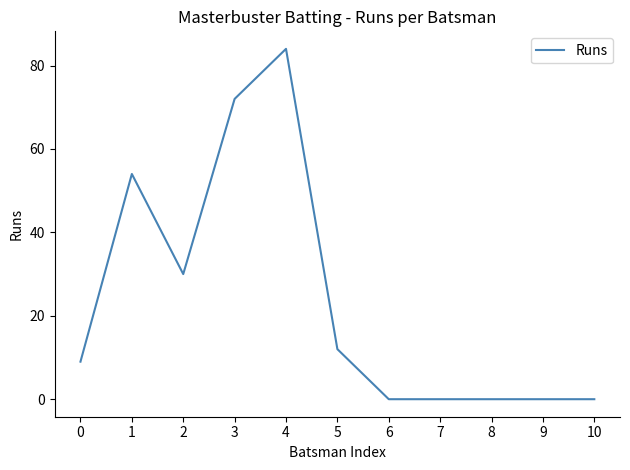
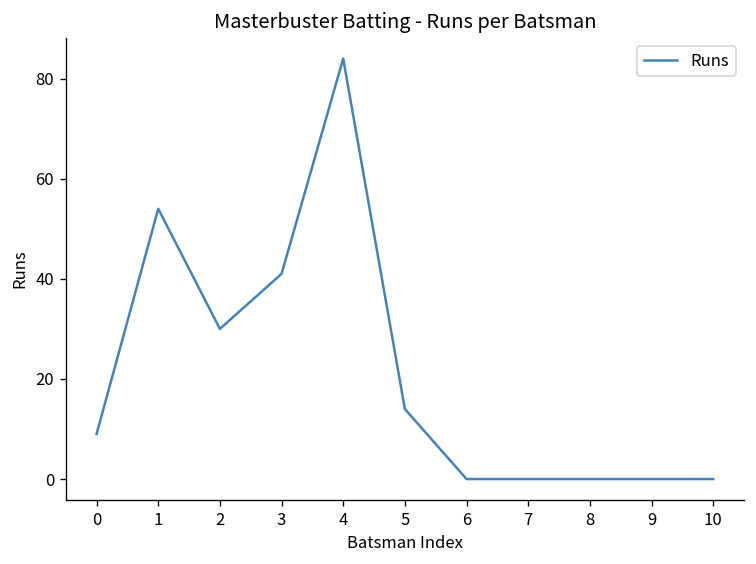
  {
    "0": 9,
    "1": 54,
    "2": 30,
-   "3": 72,
+   "3": 41,
    "4": 84,
-   "5": 12,
+   "5": 14,
    "6": 0,
    "7": 0,
    "8": 0,
    "9": 0,
    "10": 0
  }
